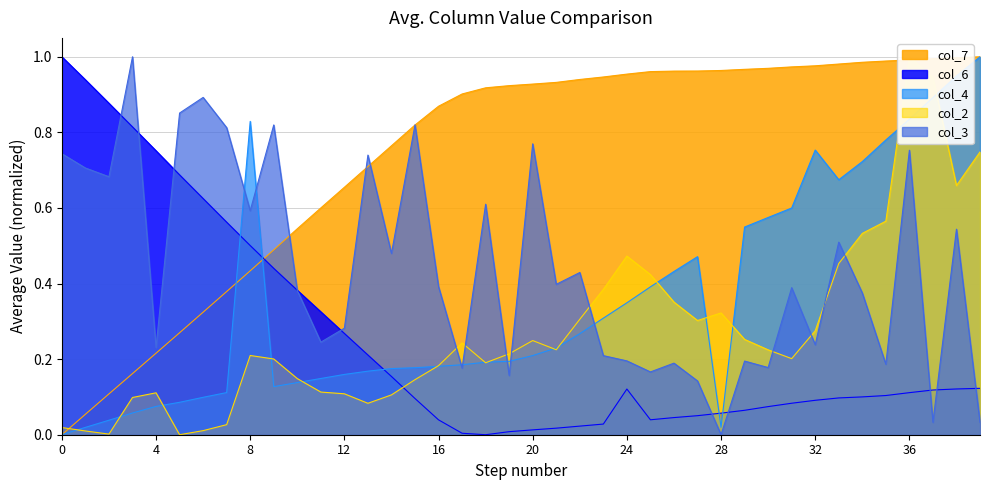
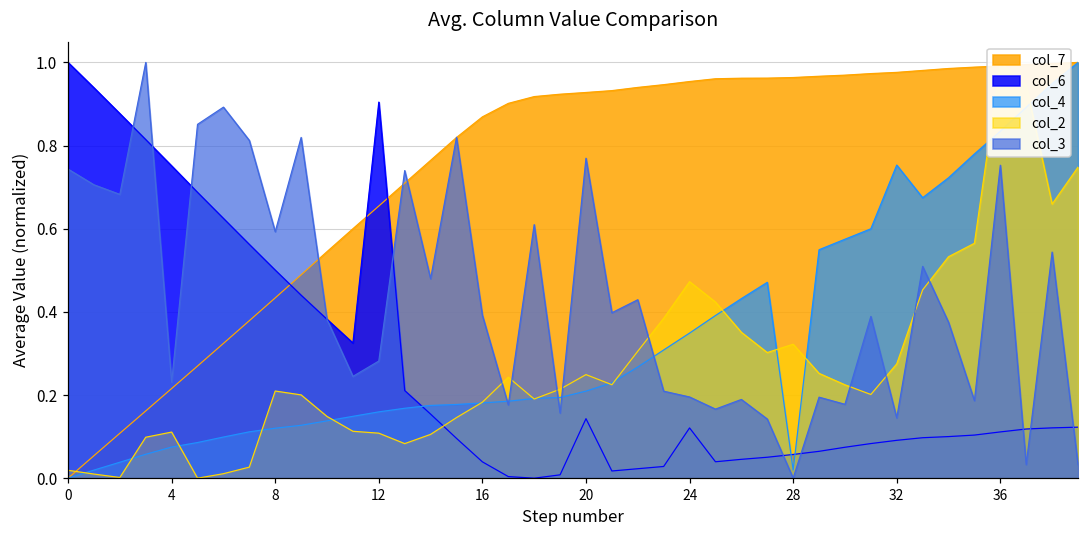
  {
    "col_6": {
      "0": 1.00,
      "4": 0.75,
      "8": 0.50,
-     "12": 0.27,
+     "12": 0.90,
      "16": 0.04,
-     "20": 0.01,
+     "20": 0.14,
      "24": 0.12,
      "28": 0.06,
      "32": 0.09,
      "36": 0.11
    },
    "col_4": {
      "4": 0.07,
-     "8": 0.83,
+     "8": 0.12,
      "12": 0.16,
      "20": 0.21,
      "24": 0.35,
      "28": 0.02,
      "32": 0.75
    },
    "col_3": {
      "0": 0.74,
      "4": 0.23,
      "8": 0.59,
      "12": 0.28,
      "16": 0.39,
      "20": 0.77,
      "24": 0.20,
      "28": 0.00,
-     "32": 0.24,
+     "32": 0.15,
      "36": 0.75
    }
  }
